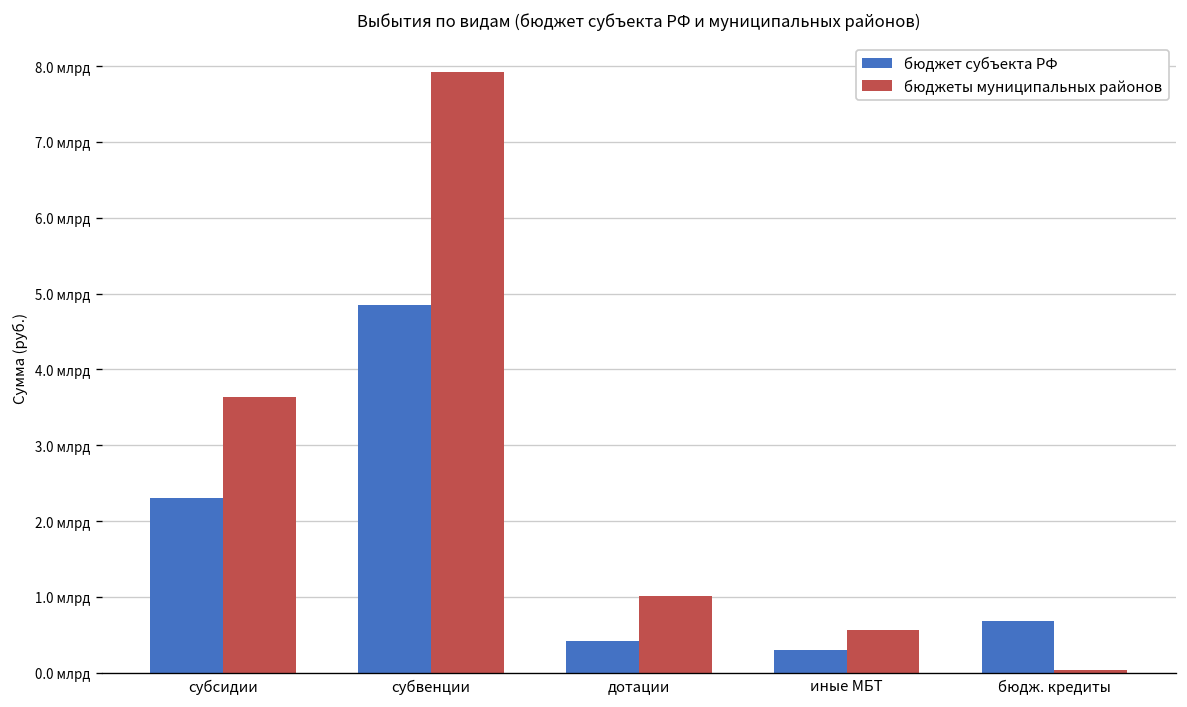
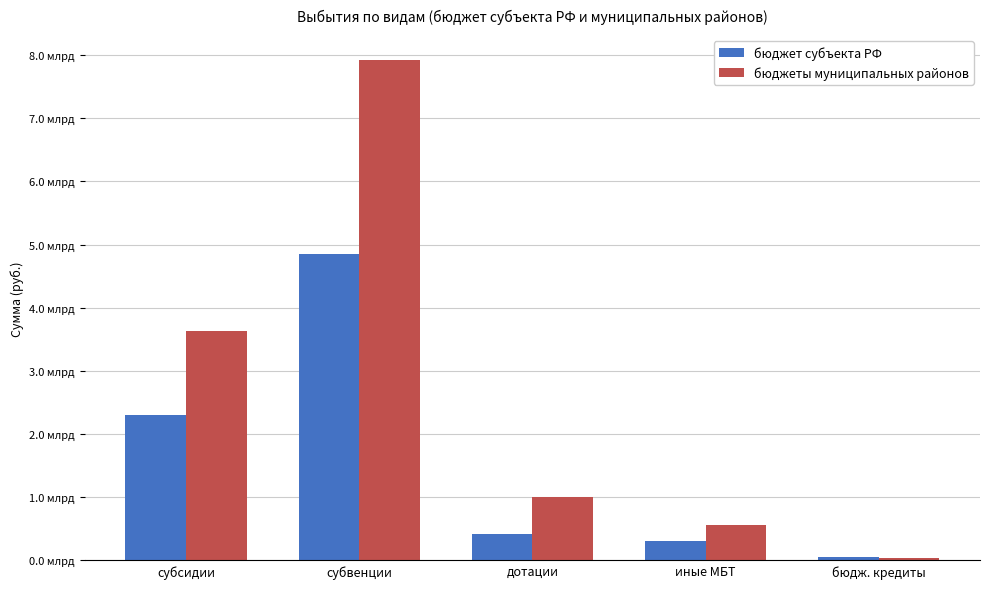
  {
    "бюджет субъекта РФ": {
      "субсидии": "2.3 млрд",
      "субвенции": "4.9 млрд",
      "дотации": "0.4 млрд",
      "иные МБТ": "0.3 млрд",
-     "бюдж. кредиты": "0.7 млрд"
+     "бюдж. кредиты": "0.1 млрд"
    },
    "бюджеты муниципальных районов": {
      "субсидии": "3.6 млрд",
      "субвенции": "7.9 млрд",
      "дотации": "1.0 млрд",
      "иные МБТ": "0.6 млрд"
    }
  }
